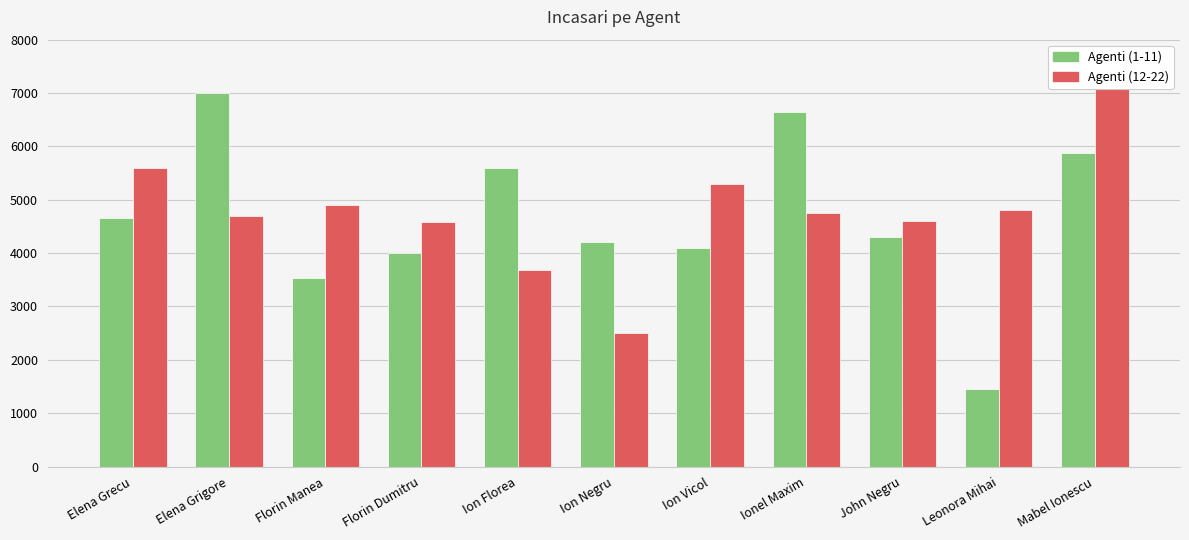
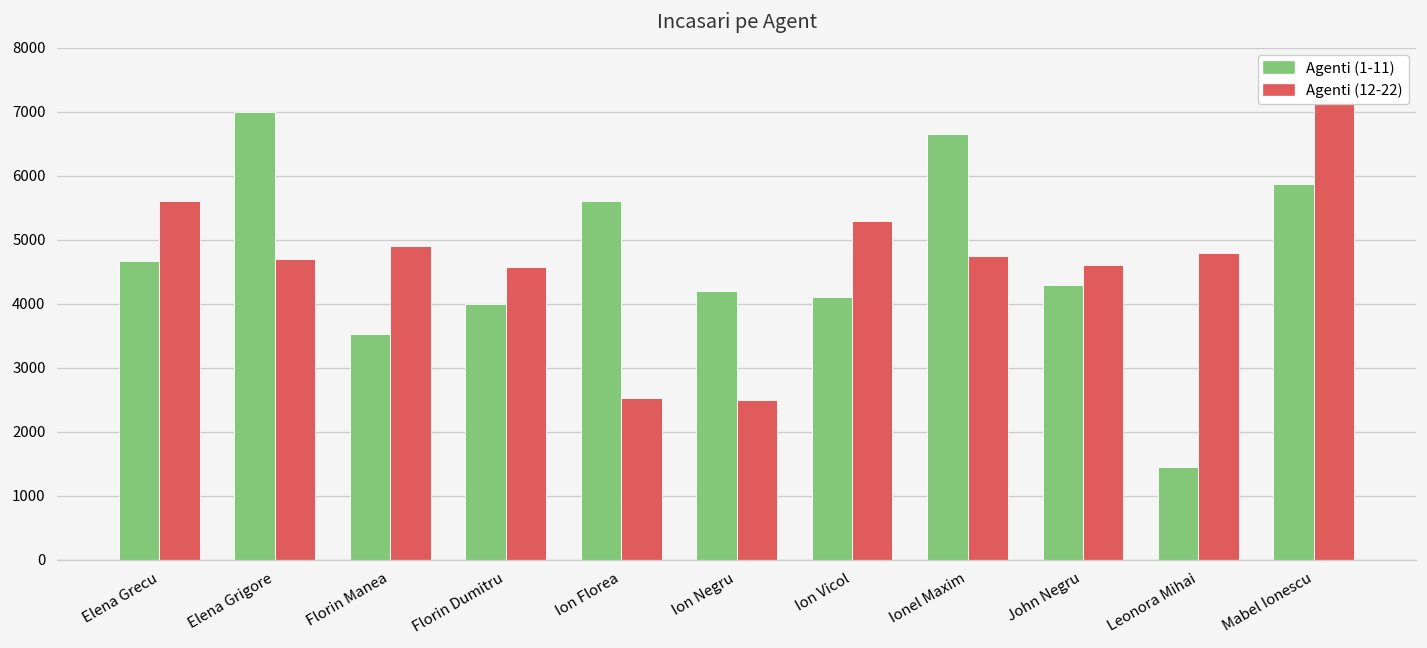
  {
    "Agenti (1-11)": {
      "Elena Grecu": 4700,
      "Elena Grigore": 7000,
      "Florin Manea": 3500,
      "Florin Dumitru": 4000,
      "Ion Florea": 5600,
      "Ion Negru": 4200,
      "Ion Vicol": 4100,
      "Ionel Maxim": 6600,
      "John Negru": 4300,
      "Leonora Mihai": 1500,
      "Mabel Ionescu": 5900
    },
    "Agenti (12-22)": {
      "Elena Grecu": 5600,
      "Elena Grigore": 4700,
      "Florin Manea": 4900,
      "Florin Dumitru": 4600,
-     "Ion Florea": 3700,
+     "Ion Florea": 2500,
      "Ion Negru": 2500,
      "Ion Vicol": 5300,
      "Ionel Maxim": 4800,
      "John Negru": 4600,
      "Leonora Mihai": 4800
    }
  }
